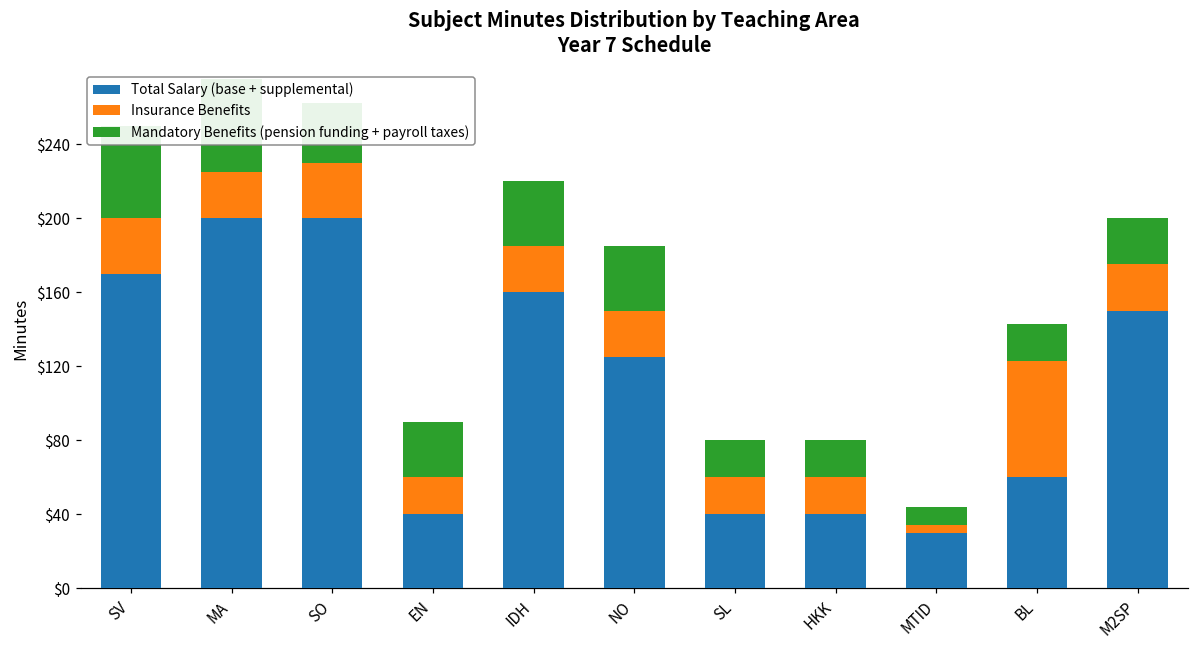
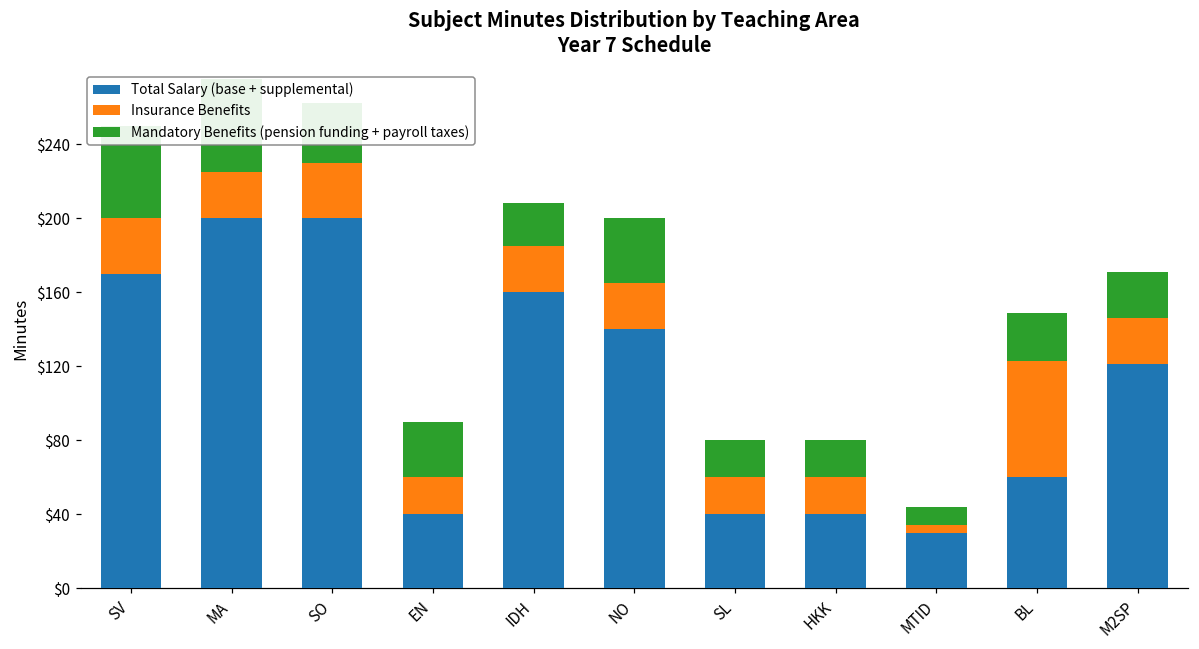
  {
    "Total Salary (base + supplemental)": {
      "SV": "$170",
      "MA": "$200",
      "SO": "$200",
      "EN": "$40",
      "IDH": "$160",
-     "NO": "$125",
+     "NO": "$140",
      "SL": "$40",
      "HKK": "$40",
      "MTID": "$30",
      "BL": "$60",
-     "M2SP": "$150"
+     "M2SP": "$121"
    },
    "Insurance Benefits": {
      "SV": "$30",
      "MA": "$25",
      "SO": "$30",
      "EN": "$20",
      "IDH": "$25",
      "NO": "$25",
      "SL": "$20",
      "HKK": "$20",
      "MTID": "$4",
      "BL": "$63",
      "M2SP": "$25"
    },
    "Mandatory Benefits (pension funding + payroll taxes)": {
      "EN": "$30",
-     "IDH": "$35",
+     "IDH": "$23",
      "NO": "$35",
      "SL": "$20",
      "HKK": "$20",
      "MTID": "$10",
-     "BL": "$20",
+     "BL": "$26",
      "M2SP": "$25"
    }
  }
